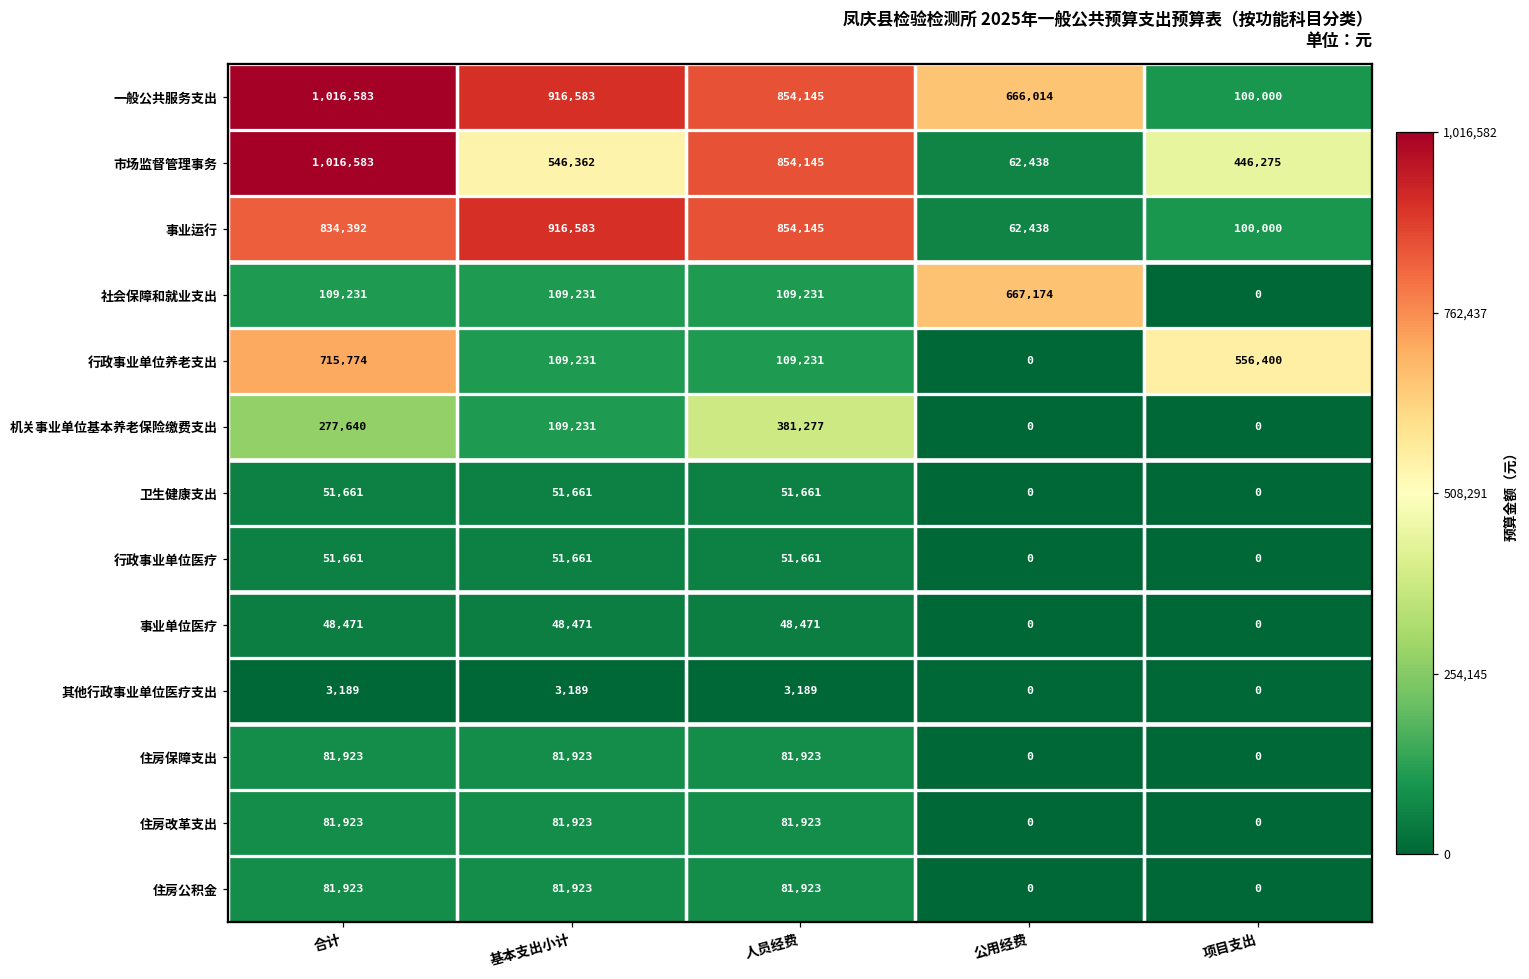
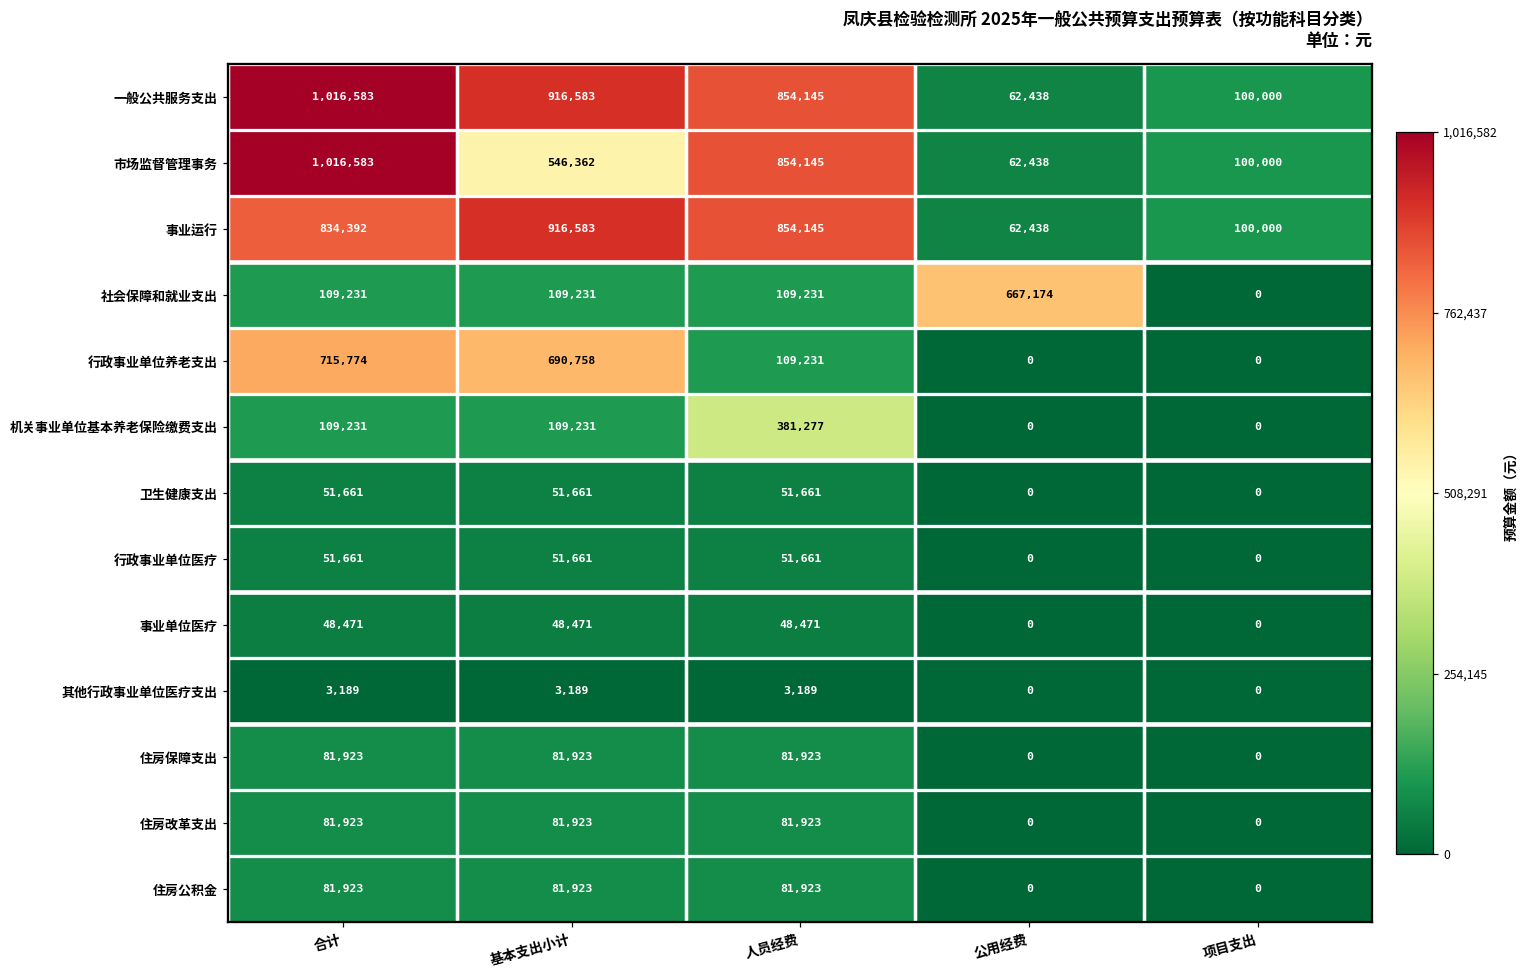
  {
    "一般公共服务支出": {
      "合计": "1,016,583",
      "基本支出小计": "916,583",
      "人员经费": "854,145",
-     "公用经费": "666,014",
+     "公用经费": "62,438",
      "项目支出": "100,000"
    },
    "市场监督管理事务": {
      "合计": "1,016,583",
      "基本支出小计": "546,362",
      "人员经费": "854,145",
      "公用经费": "62,438",
-     "项目支出": "446,275"
+     "项目支出": "100,000"
    },
    "事业运行": {
      "合计": "834,392",
      "基本支出小计": "916,583",
      "人员经费": "854,145",
      "公用经费": "62,438",
      "项目支出": "100,000"
    },
    "社会保障和就业支出": {
      "合计": "109,231",
      "基本支出小计": "109,231",
      "人员经费": "109,231",
      "公用经费": "667,174",
      "项目支出": "0"
    },
    "行政事业单位养老支出": {
      "合计": "715,774",
-     "基本支出小计": "109,231",
+     "基本支出小计": "690,758",
      "人员经费": "109,231",
      "公用经费": "0",
-     "项目支出": "556,400"
+     "项目支出": "0"
    },
    "机关事业单位基本养老保险缴费支出": {
-     "合计": "277,640",
+     "合计": "109,231",
      "基本支出小计": "109,231",
      "人员经费": "381,277",
      "公用经费": "0",
      "项目支出": "0"
    },
    "卫生健康支出": {
      "合计": "51,661",
      "基本支出小计": "51,661",
      "人员经费": "51,661",
      "公用经费": "0",
      "项目支出": "0"
    },
    "行政事业单位医疗": {
      "合计": "51,661",
      "基本支出小计": "51,661",
      "人员经费": "51,661",
      "公用经费": "0",
      "项目支出": "0"
    },
    "事业单位医疗": {
      "合计": "48,471",
      "基本支出小计": "48,471",
      "人员经费": "48,471",
      "公用经费": "0",
      "项目支出": "0"
    },
    "其他行政事业单位医疗支出": {
      "合计": "3,189",
      "基本支出小计": "3,189",
      "人员经费": "3,189",
      "公用经费": "0",
      "项目支出": "0"
    },
    "住房保障支出": {
      "合计": "81,923",
      "基本支出小计": "81,923",
      "人员经费": "81,923",
      "公用经费": "0",
      "项目支出": "0"
    },
    "住房改革支出": {
      "合计": "81,923",
      "基本支出小计": "81,923",
      "人员经费": "81,923",
      "公用经费": "0",
      "项目支出": "0"
    },
    "住房公积金": {
      "合计": "81,923",
      "基本支出小计": "81,923",
      "人员经费": "81,923",
      "公用经费": "0",
      "项目支出": "0"
    }
  }
